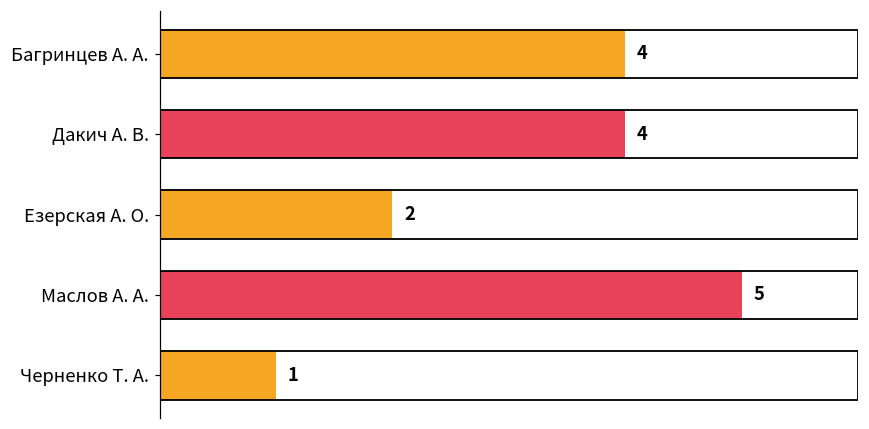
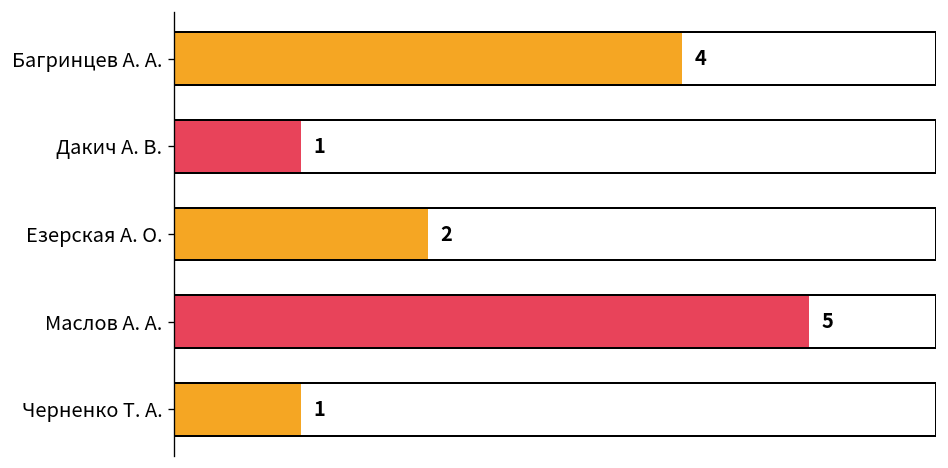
  {
    "Багринцев А. А.": 4,
-   "Дакич А. В.": 4,
+   "Дакич А. В.": 1,
    "Езерская А. О.": 2,
    "Маслов А. А.": 5,
    "Черненко Т. А.": 1
  }
